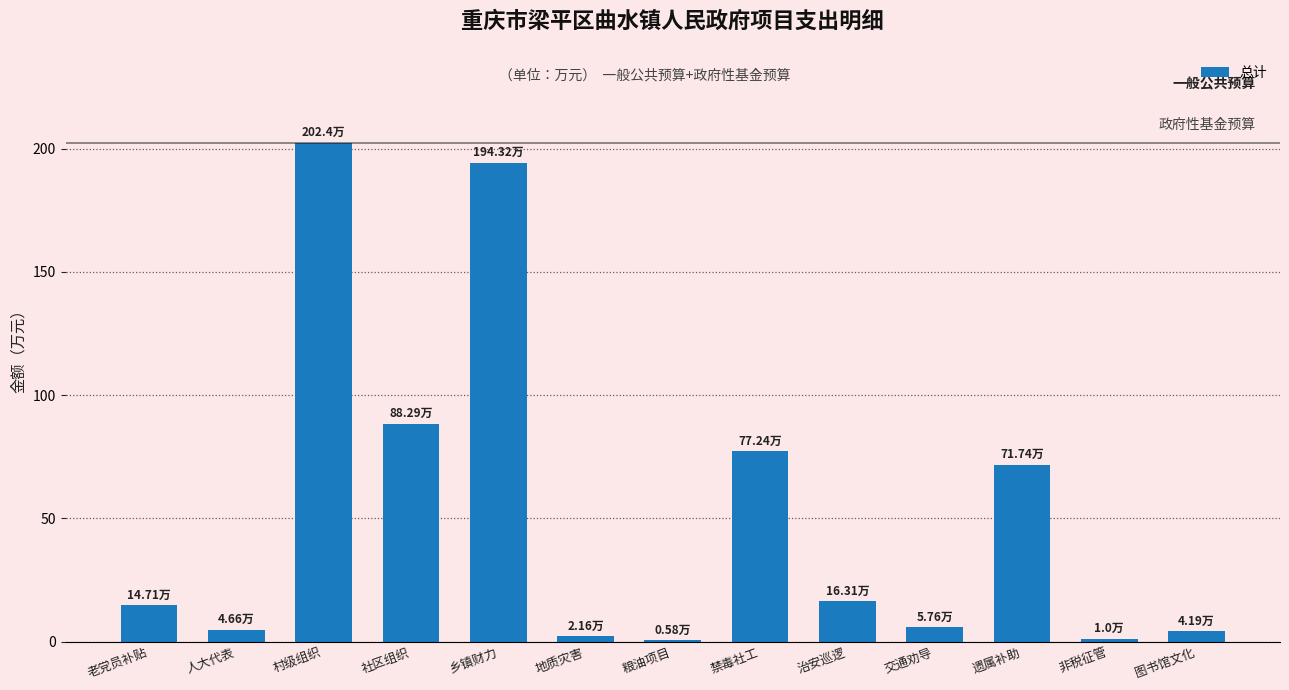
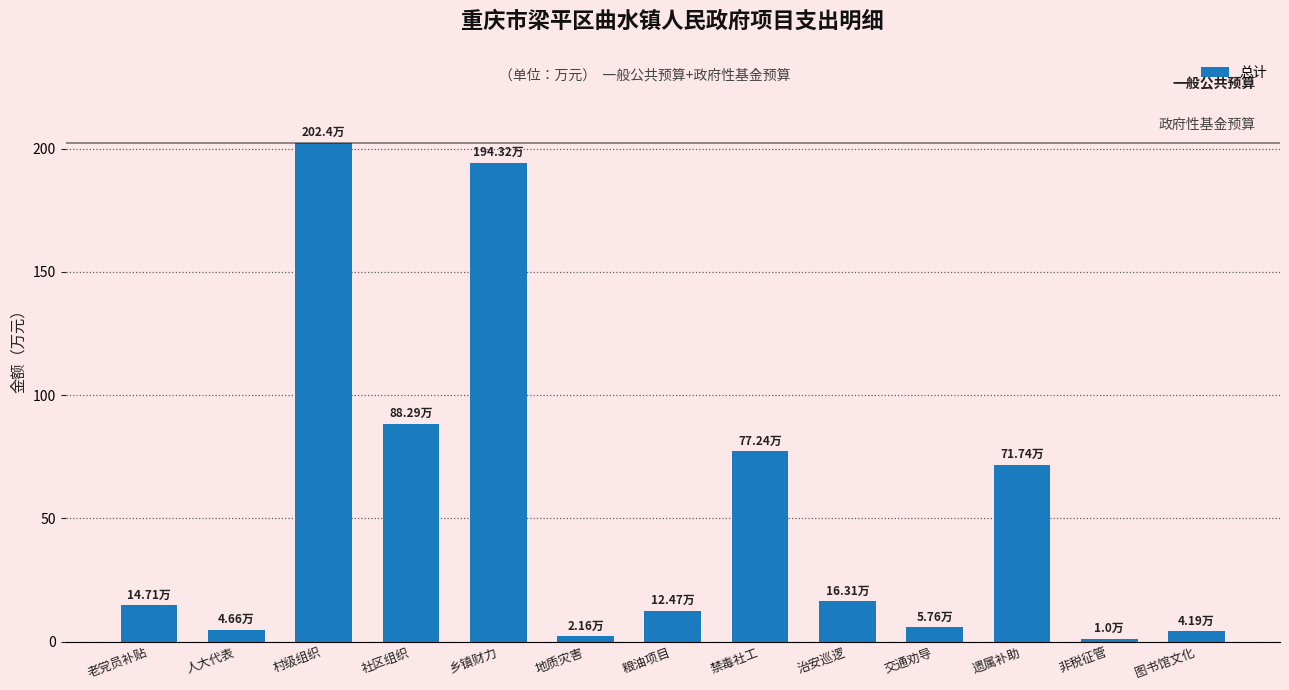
  {
    "老党员补贴": "14.71万",
    "人大代表": "4.66万",
    "村级组织": "202.4万",
    "社区组织": "88.29万",
    "乡镇财力": "194.32万",
    "地质灾害": "2.16万",
-   "粮油项目": "0.58万",
+   "粮油项目": "12.47万",
    "禁毒社工": "77.24万",
    "治安巡逻": "16.31万",
    "交通劝导": "5.76万",
    "遗属补助": "71.74万",
    "非税征管": "1.0万",
    "图书馆文化": "4.19万"
  }
